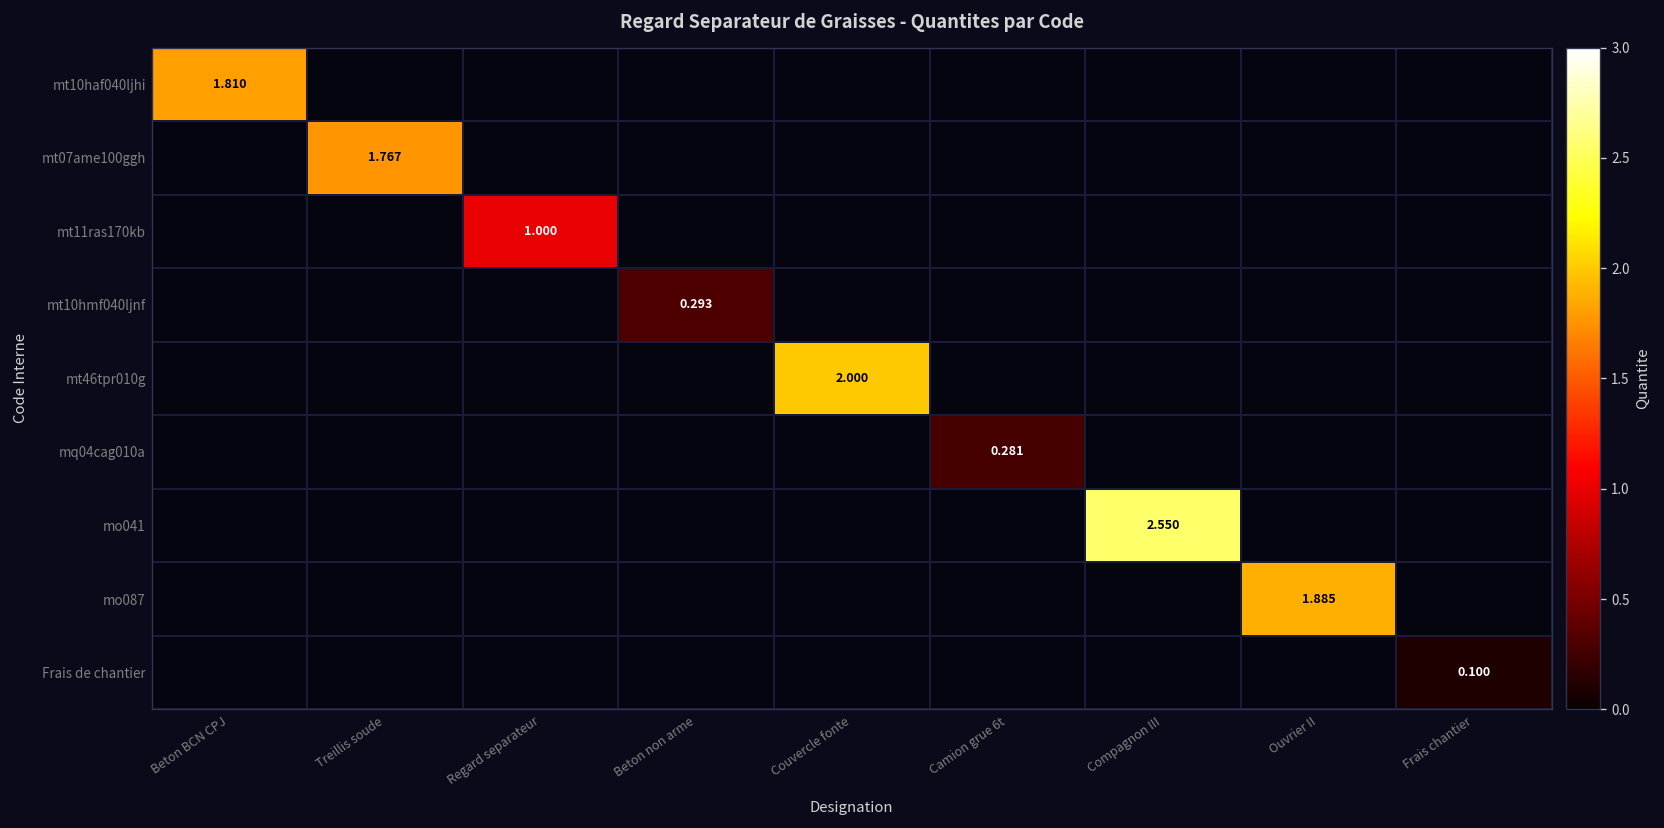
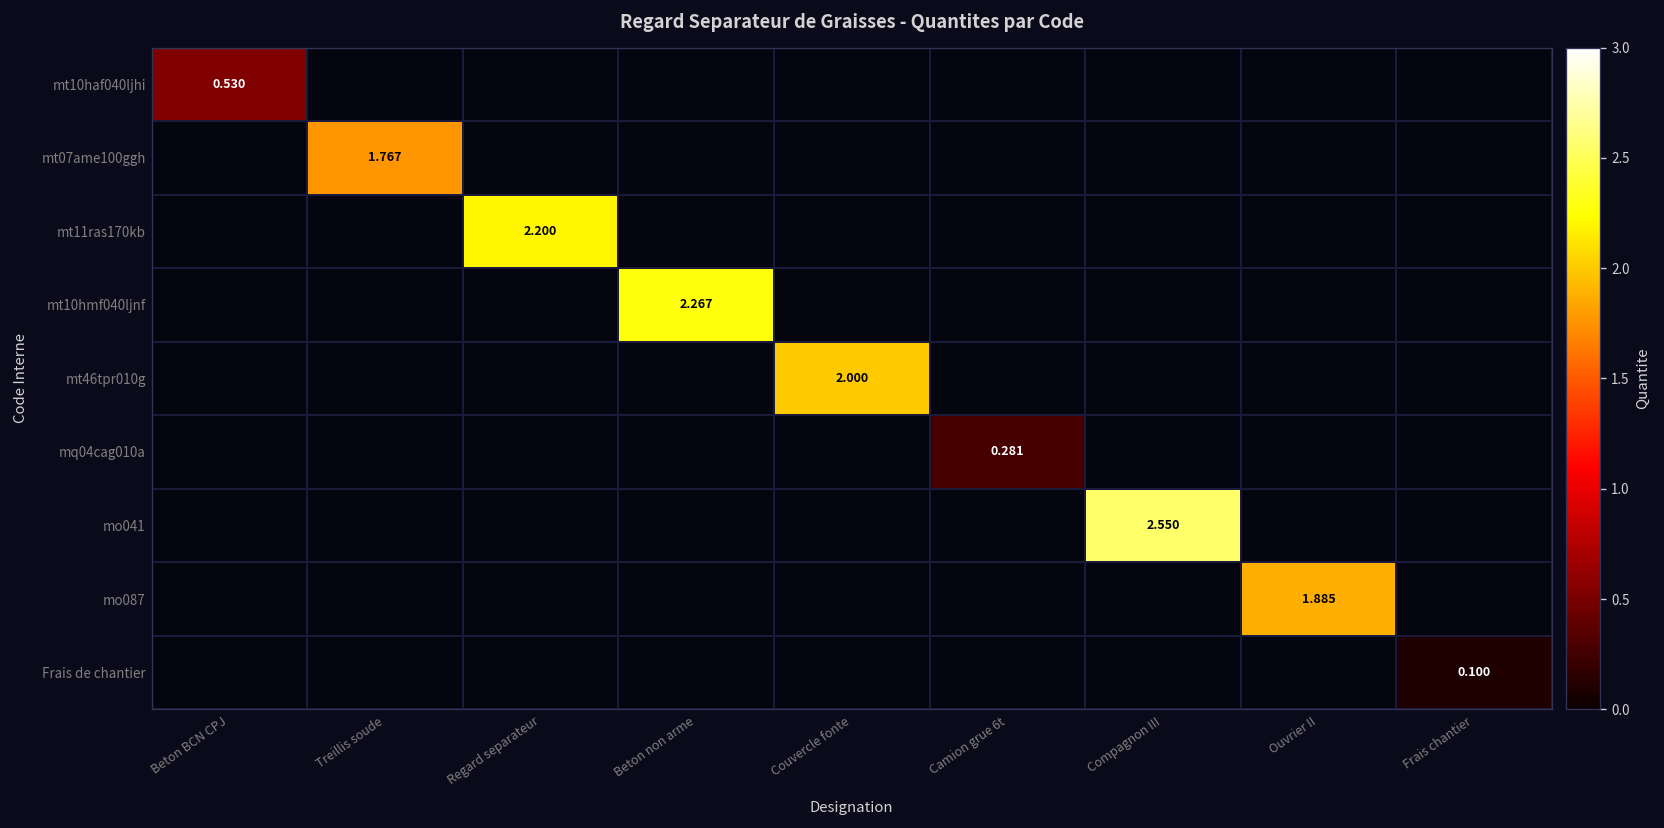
  {
    "mt10haf040ljhi": {
-     "Beton BCN CPJ": 1.810
+     "Beton BCN CPJ": 0.530
    },
    "mt07ame100ggh": {
      "Treillis soude": 1.767
    },
    "mt11ras170kb": {
-     "Regard separateur": 1.000
+     "Regard separateur": 2.200
    },
    "mt10hmf040ljnf": {
-     "Beton non arme": 0.293
+     "Beton non arme": 2.267
    },
    "mt46tpr010g": {
      "Couvercle fonte": 2.000
    },
    "mq04cag010a": {
      "Camion grue 6t": 0.281
    },
    "mo041": {
      "Compagnon III": 2.550
    },
    "mo087": {
      "Ouvrier II": 1.885
    },
    "Frais de chantier": {
      "Frais chantier": 0.100
    }
  }
